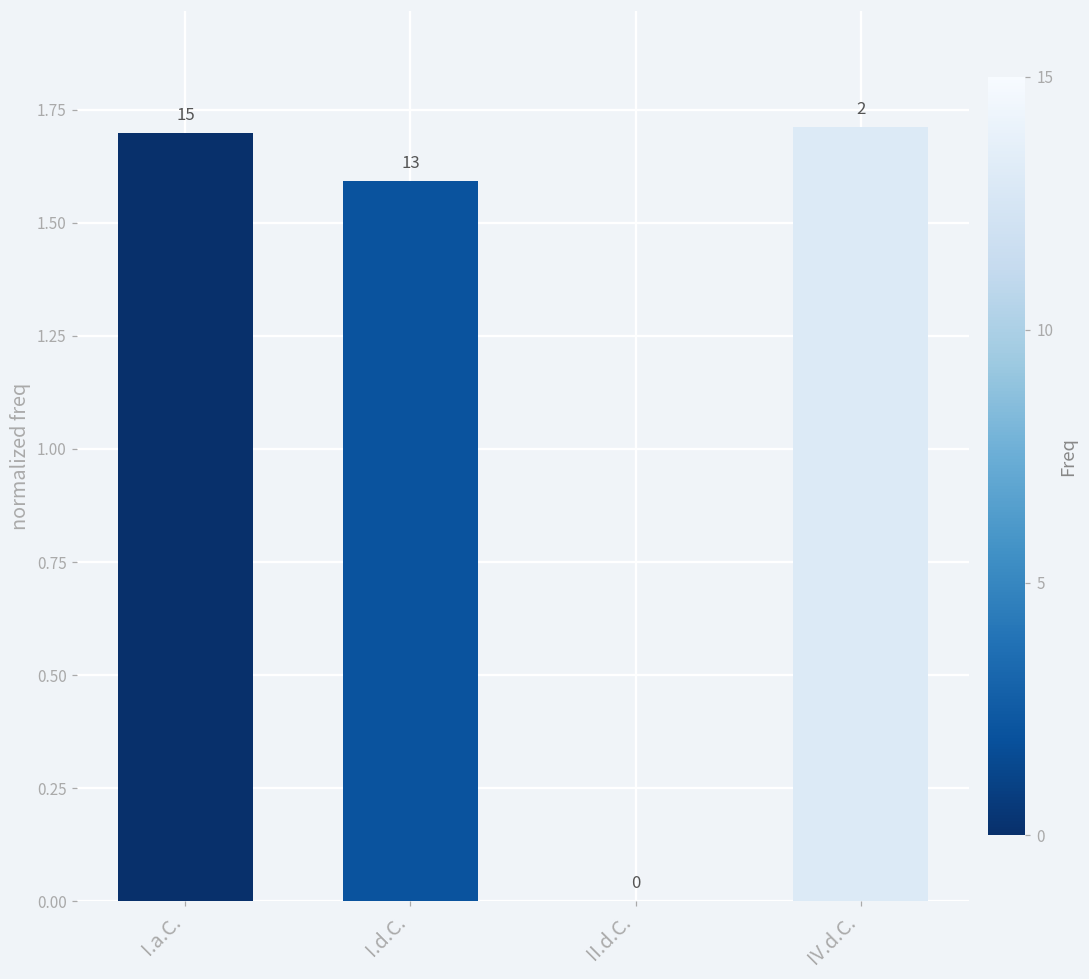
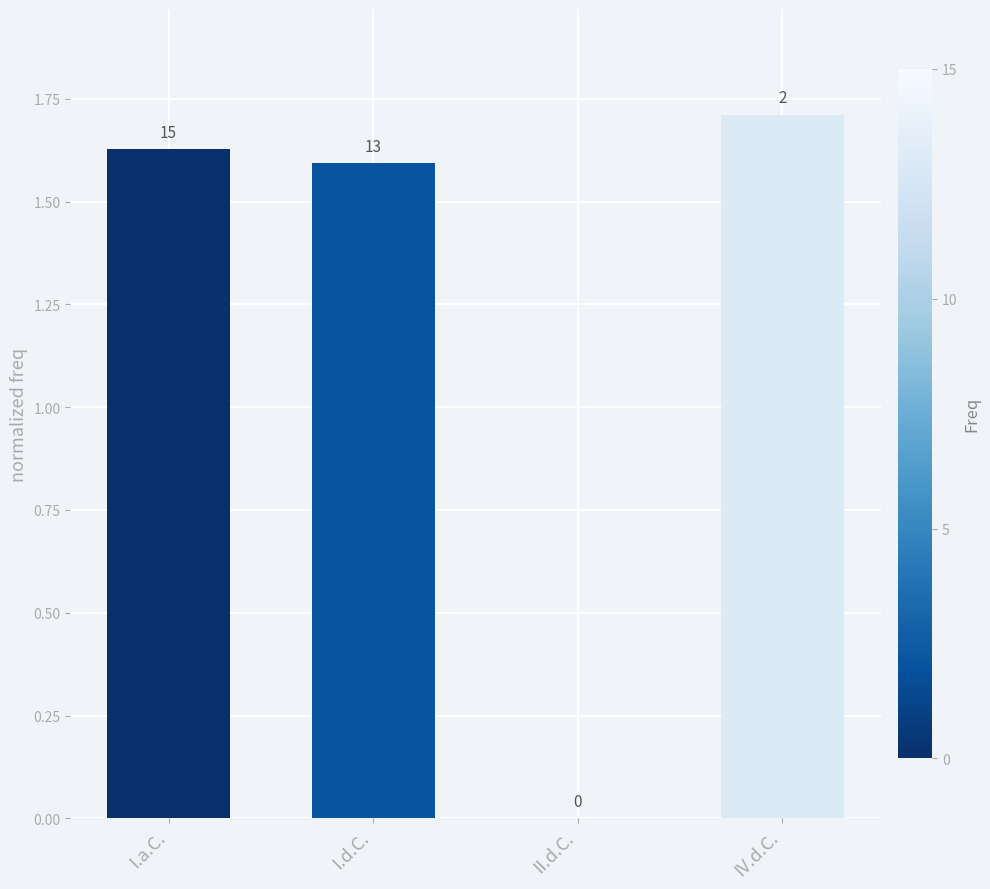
  {
-   "I.a.C.": 1.70
+   "I.a.C.": 1.63
  }
